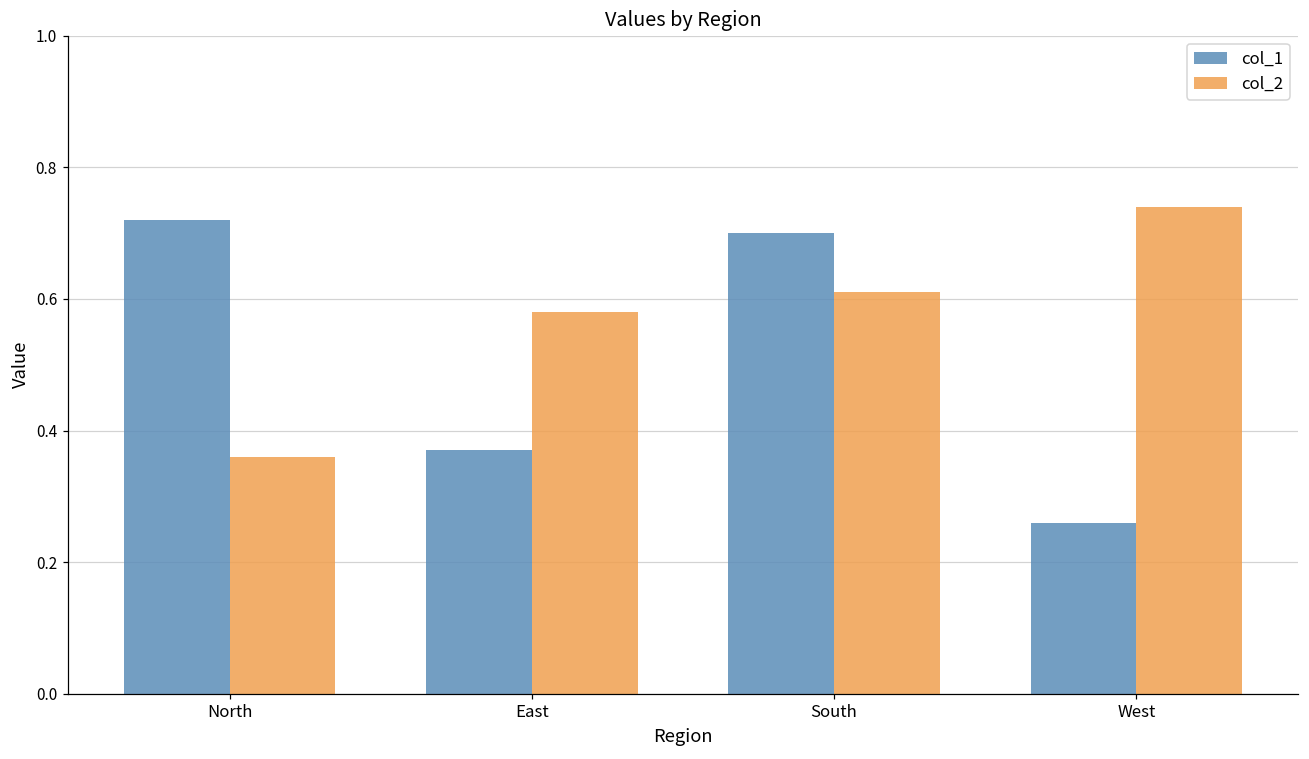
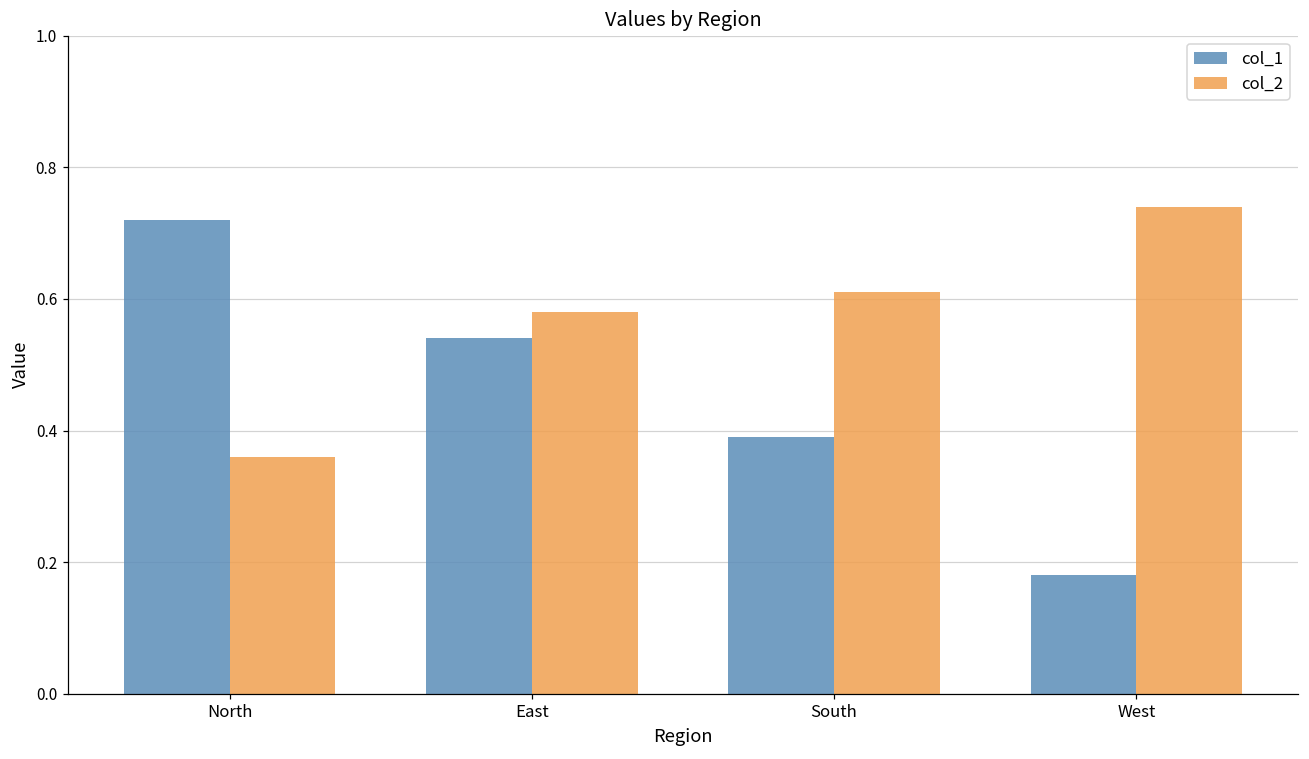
  {
    "col_1": {
      "North": 0.72,
-     "East": 0.37,
-     "South": 0.70,
-     "West": 0.26
+     "East": 0.54,
+     "South": 0.39,
+     "West": 0.18
    },
    "col_2": {
      "North": 0.36,
      "East": 0.58,
      "South": 0.61,
      "West": 0.74
    }
  }
